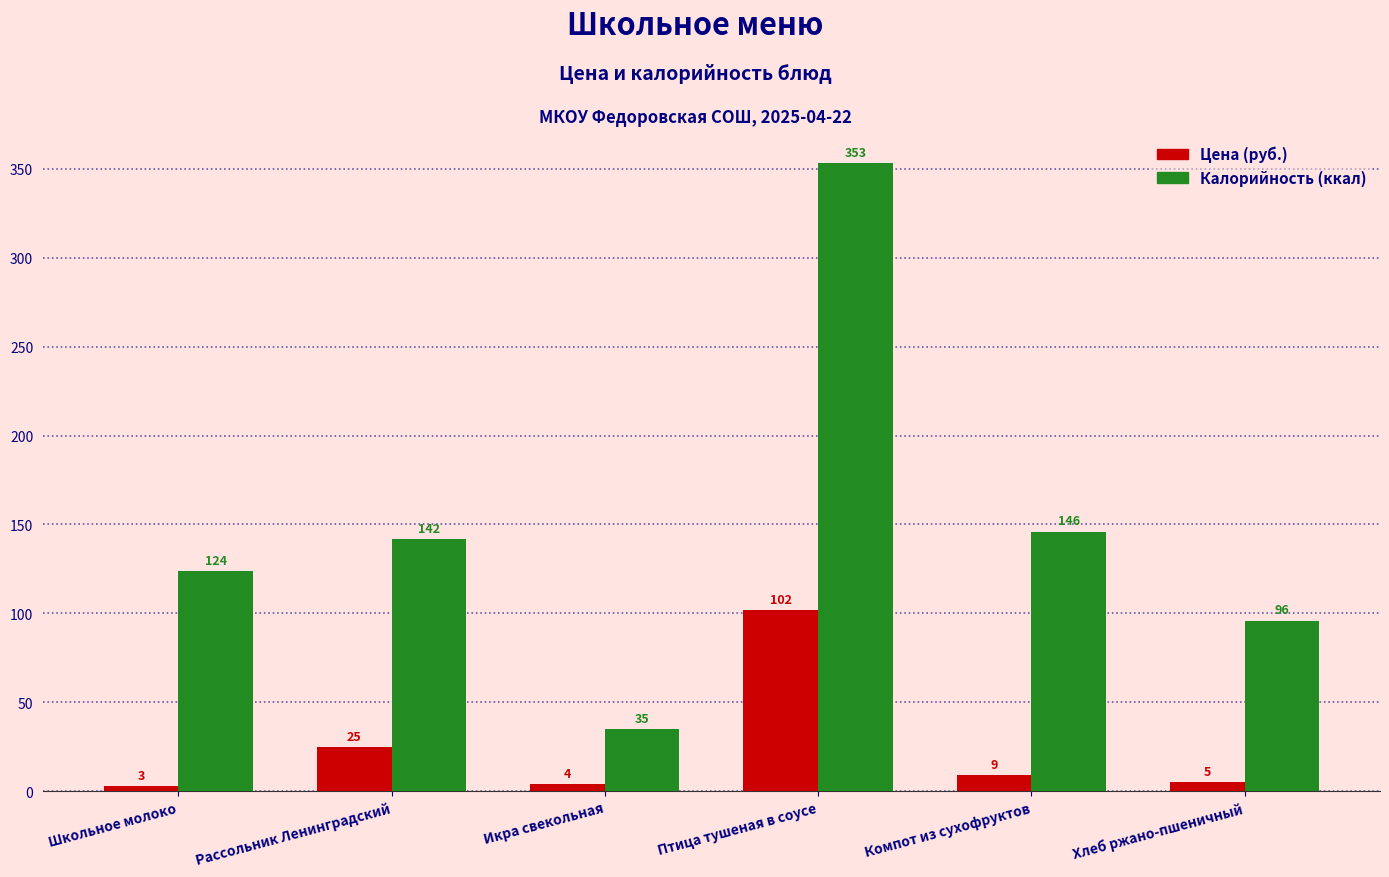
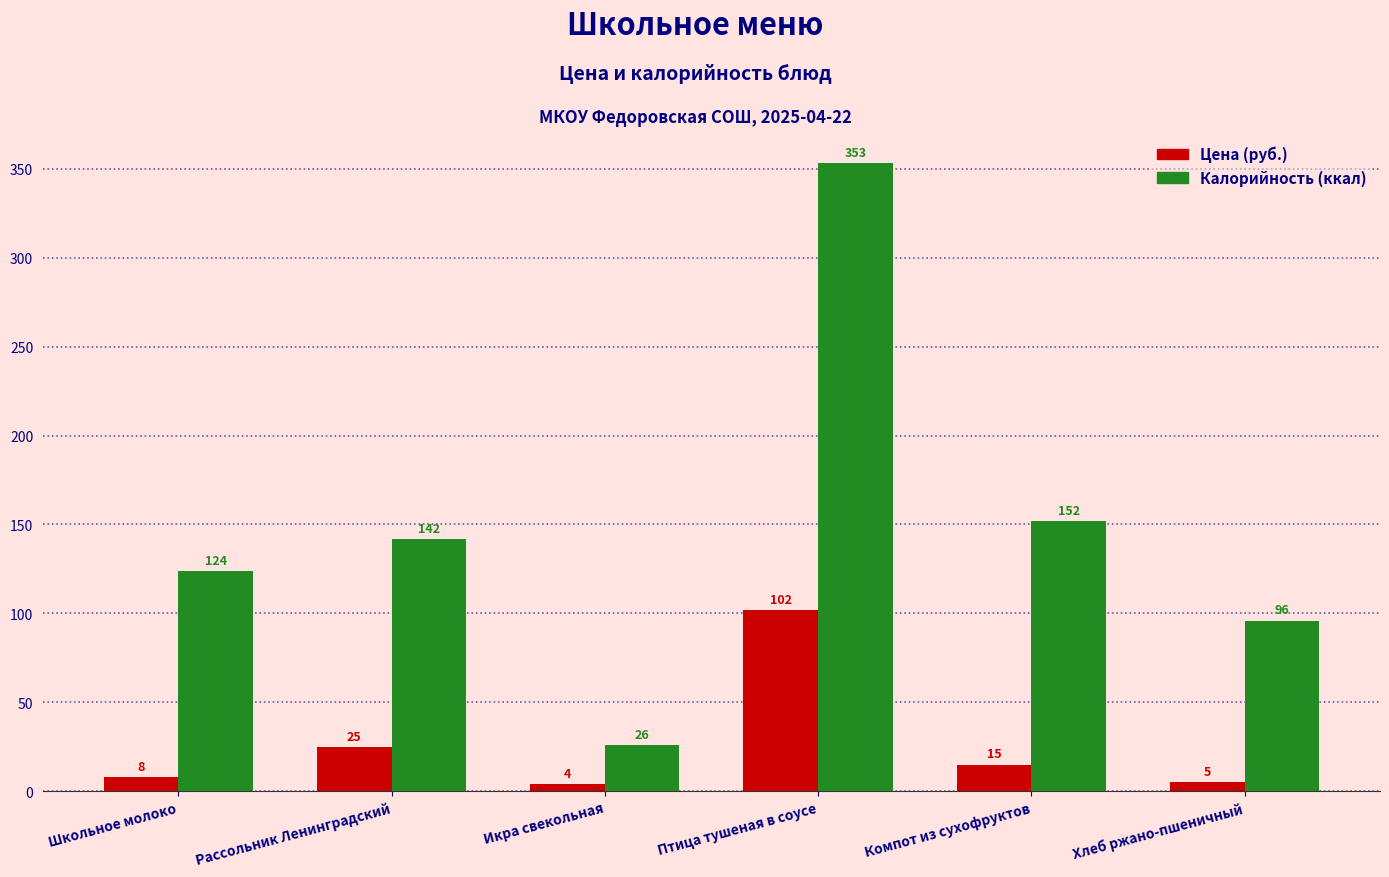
  {
    "Цена (руб.)": {
-     "Школьное молоко": 3,
+     "Школьное молоко": 8,
      "Рассольник Ленинградский": 25,
      "Икра свекольная": 4,
      "Птица тушеная в соусе": 102,
-     "Компот из сухофруктов": 9,
+     "Компот из сухофруктов": 15,
      "Хлеб ржано-пшеничный": 5
    },
    "Калорийность (ккал)": {
      "Школьное молоко": 124,
      "Рассольник Ленинградский": 142,
-     "Икра свекольная": 35,
+     "Икра свекольная": 26,
      "Птица тушеная в соусе": 353,
-     "Компот из сухофруктов": 146,
+     "Компот из сухофруктов": 152,
      "Хлеб ржано-пшеничный": 96
    }
  }
